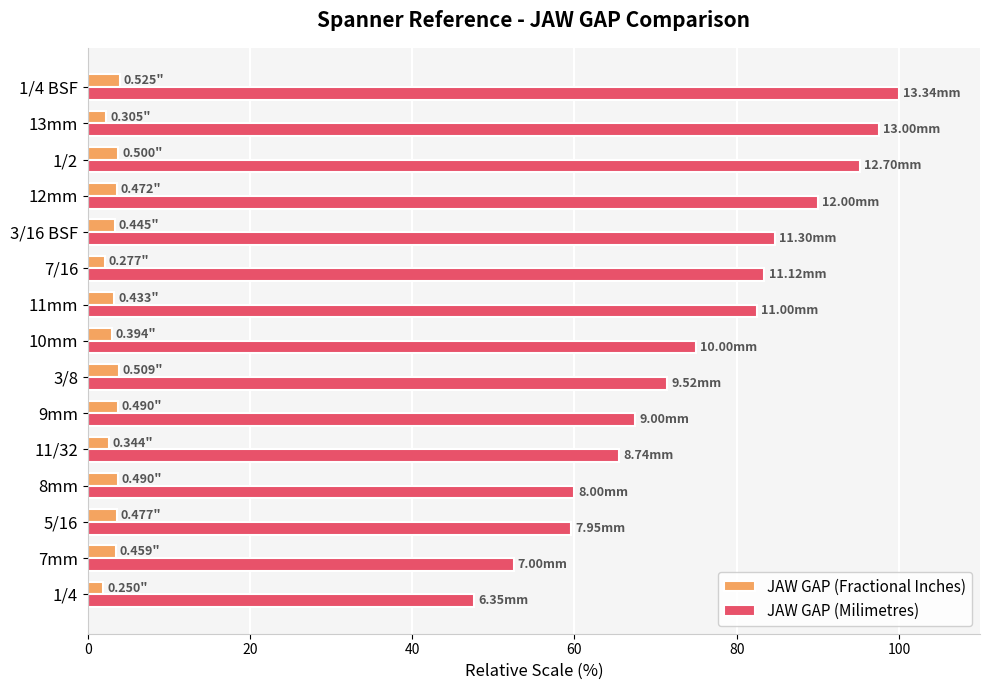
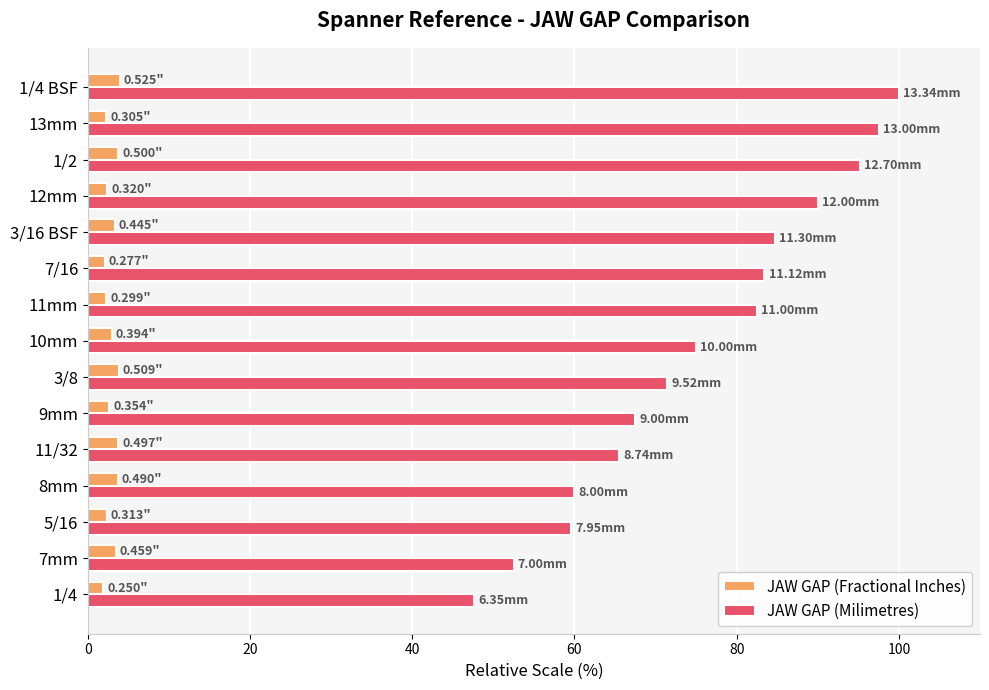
  {
    "JAW GAP (Fractional Inches)": {
-     "12mm": "0.472\"",
-     "11mm": "0.433\"",
-     "9mm": "0.490\"",
-     "11/32": "0.344\"",
-     "5/16": "0.477\""
+     "12mm": "0.320\"",
+     "11mm": "0.299\"",
+     "9mm": "0.354\"",
+     "11/32": "0.497\"",
+     "5/16": "0.313\""
    }
  }
